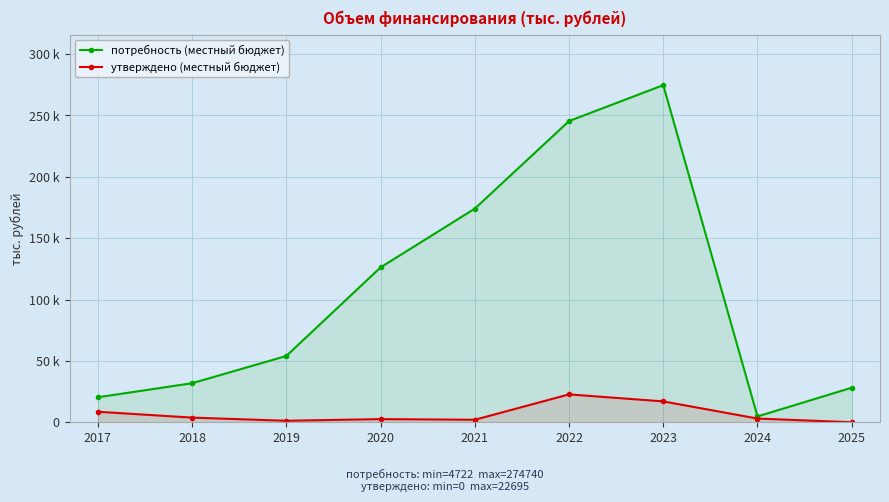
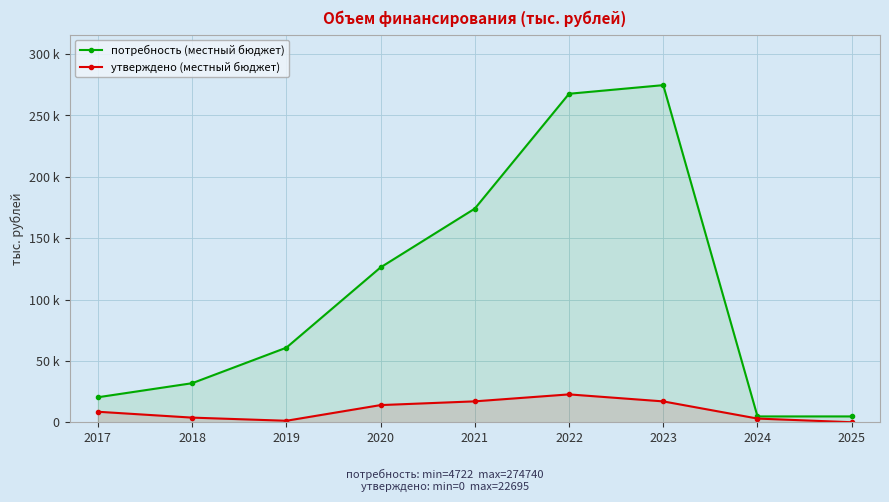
  {
    "потребность (местный бюджет)": {
      "2017": 20000,
      "2018": 32000,
-     "2019": 54000,
+     "2019": 61000,
      "2020": 126000,
      "2021": 174000,
-     "2022": 245000,
+     "2022": 268000,
      "2023": 275000,
-     "2025": 28000
+     "2025": 5000
    },
    "утверждено (местный бюджет)": {
      "2017": 9000,
      "2018": 4000,
      "2019": 1000,
-     "2020": 3000,
-     "2021": 2000,
+     "2020": 14000,
+     "2021": 17000,
      "2022": 23000,
      "2023": 17000,
      "2025": 0
    }
  }
